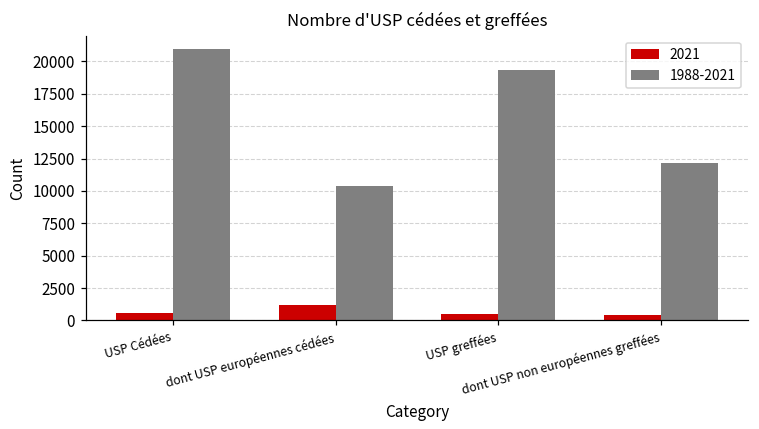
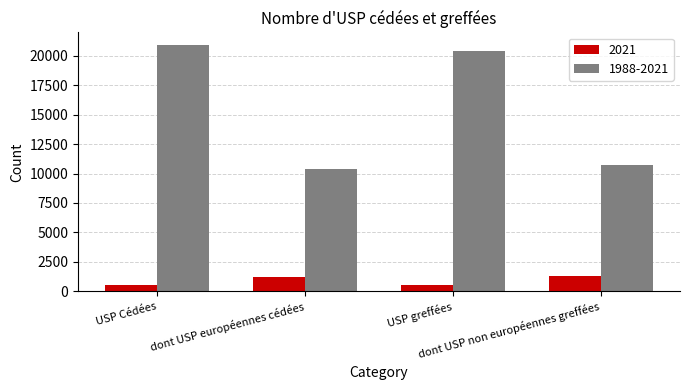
  {
    "2021": {
      "USP Cédées": 500,
      "dont USP européennes cédées": 1200,
      "USP greffées": 500,
-     "dont USP non européennes greffées": 400
+     "dont USP non européennes greffées": 1300
    },
    "1988-2021": {
      "USP Cédées": 20900,
      "dont USP européennes cédées": 10400,
-     "USP greffées": 19300,
-     "dont USP non européennes greffées": 12100
+     "USP greffées": 20400,
+     "dont USP non européennes greffées": 10700
    }
  }
